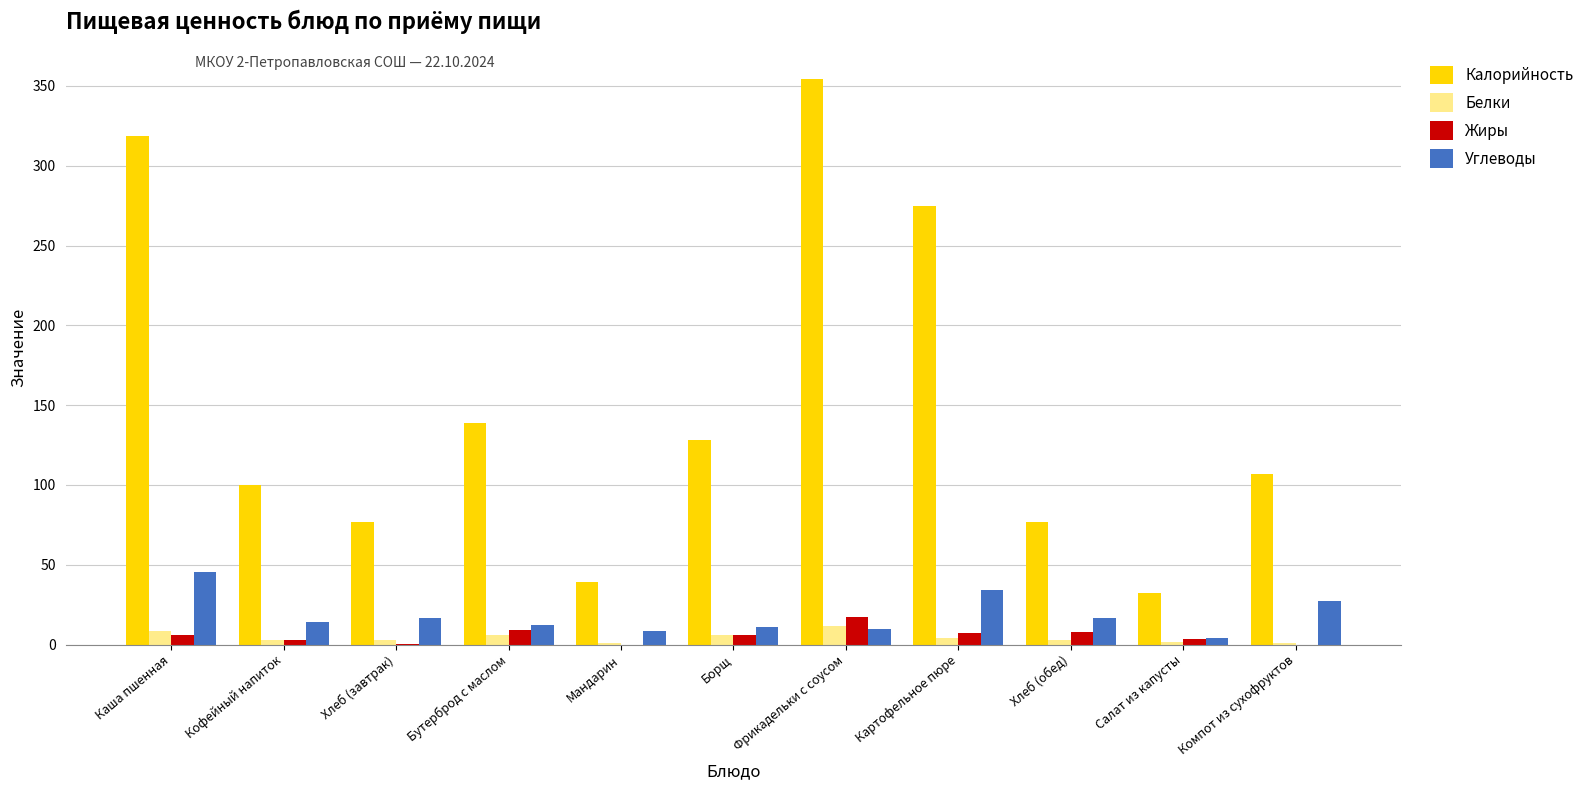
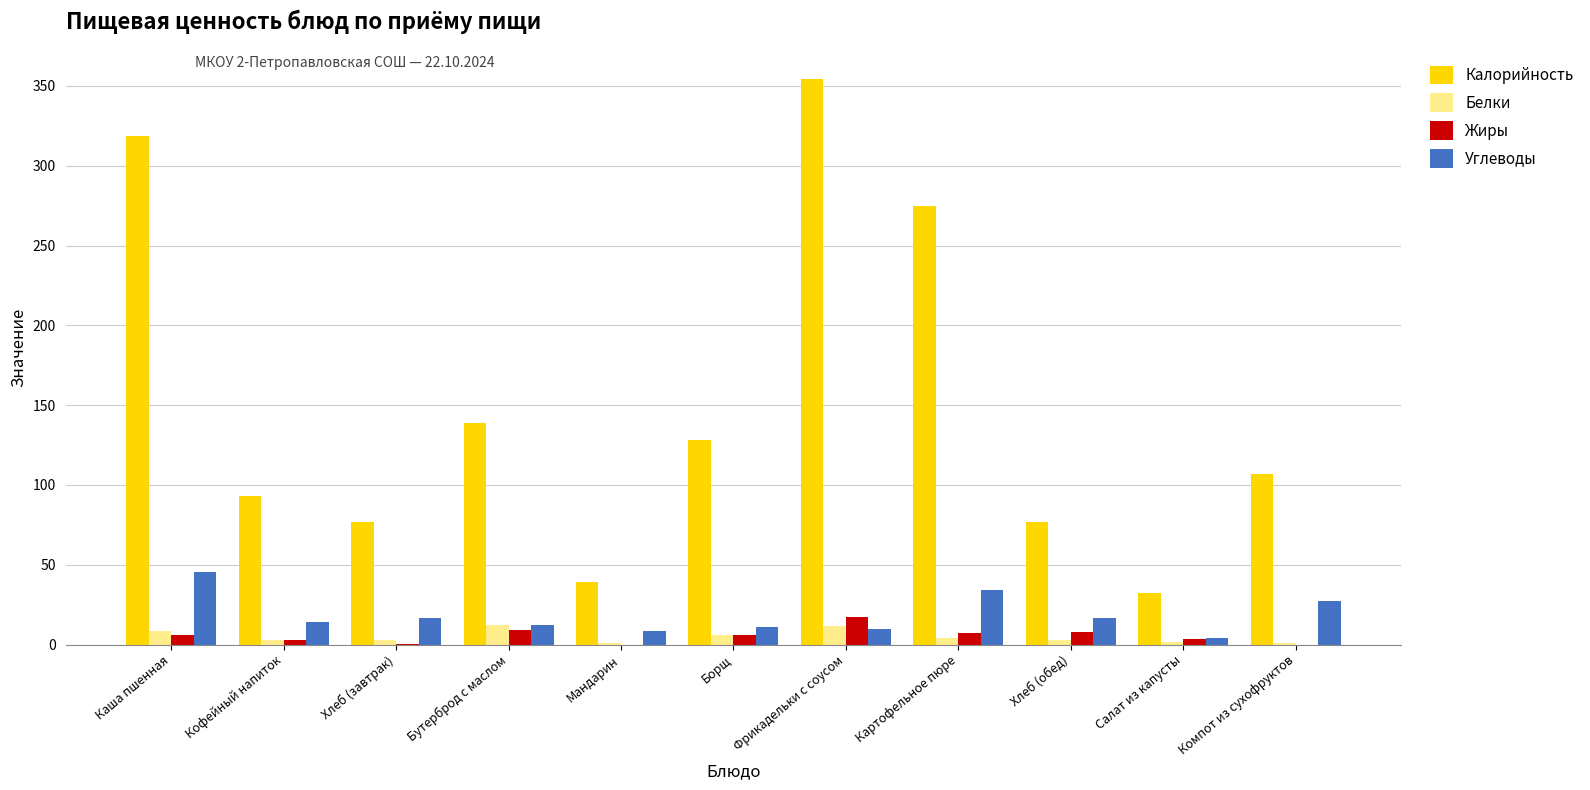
  {
    "Калорийность": {
      "Каша пшенная": 319,
-     "Кофейный напиток": 100,
+     "Кофейный напиток": 93,
      "Хлеб (завтрак)": 77,
      "Бутерброд с маслом": 139,
      "Мандарин": 39,
      "Борщ": 128,
      "Фрикадельки с соусом": 355,
      "Картофельное пюре": 275,
      "Хлеб (обед)": 77,
      "Салат из капусты": 33,
      "Компот из сухофруктов": 107
    },
    "Белки": {
      "Каша пшенная": 9,
      "Кофейный напиток": 3,
      "Хлеб (завтрак)": 3,
-     "Бутерброд с маслом": 6,
+     "Бутерброд с маслом": 12,
      "Борщ": 6,
      "Фрикадельки с соусом": 12,
      "Картофельное пюре": 4,
      "Хлеб (обед)": 3
    },
    "Жиры": {
      "Каша пшенная": 6,
      "Кофейный напиток": 3,
      "Бутерброд с маслом": 9,
      "Мандарин": 0,
      "Борщ": 6,
      "Фрикадельки с соусом": 18,
      "Картофельное пюре": 7,
      "Хлеб (обед)": 8,
      "Салат из капусты": 3,
      "Компот из сухофруктов": 0
    },
    "Углеводы": {
      "Каша пшенная": 45,
      "Кофейный напиток": 14,
      "Хлеб (завтрак)": 17,
      "Бутерброд с маслом": 12,
      "Мандарин": 8,
      "Борщ": 11,
      "Фрикадельки с соусом": 10,
      "Картофельное пюре": 34,
      "Хлеб (обед)": 17,
      "Салат из капусты": 4,
      "Компот из сухофруктов": 27
    }
  }
